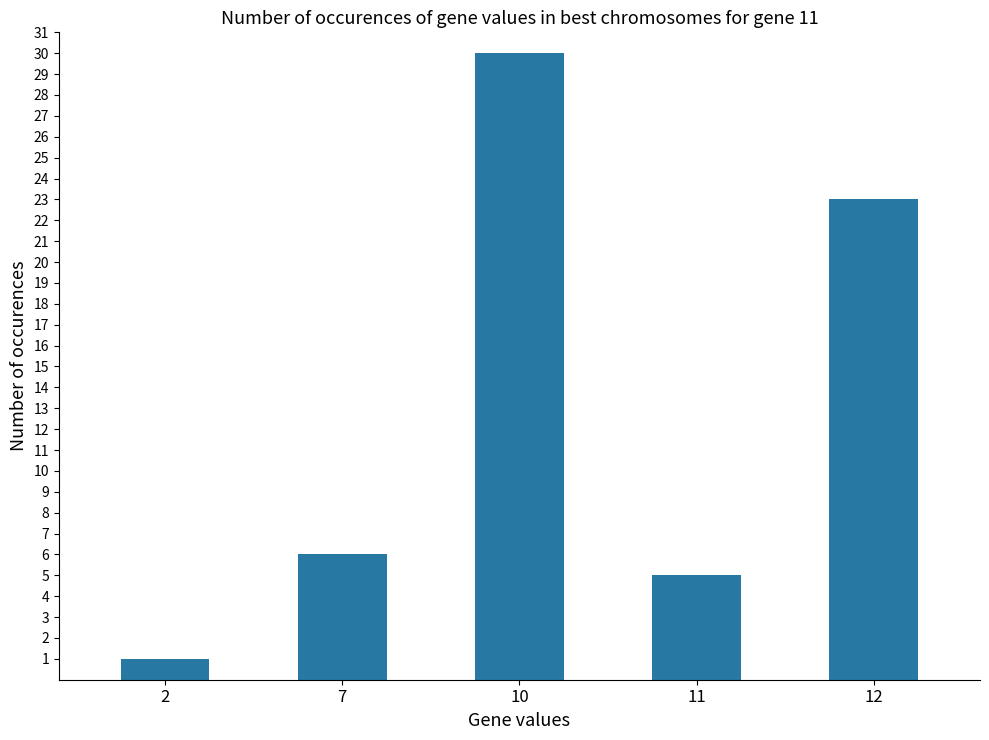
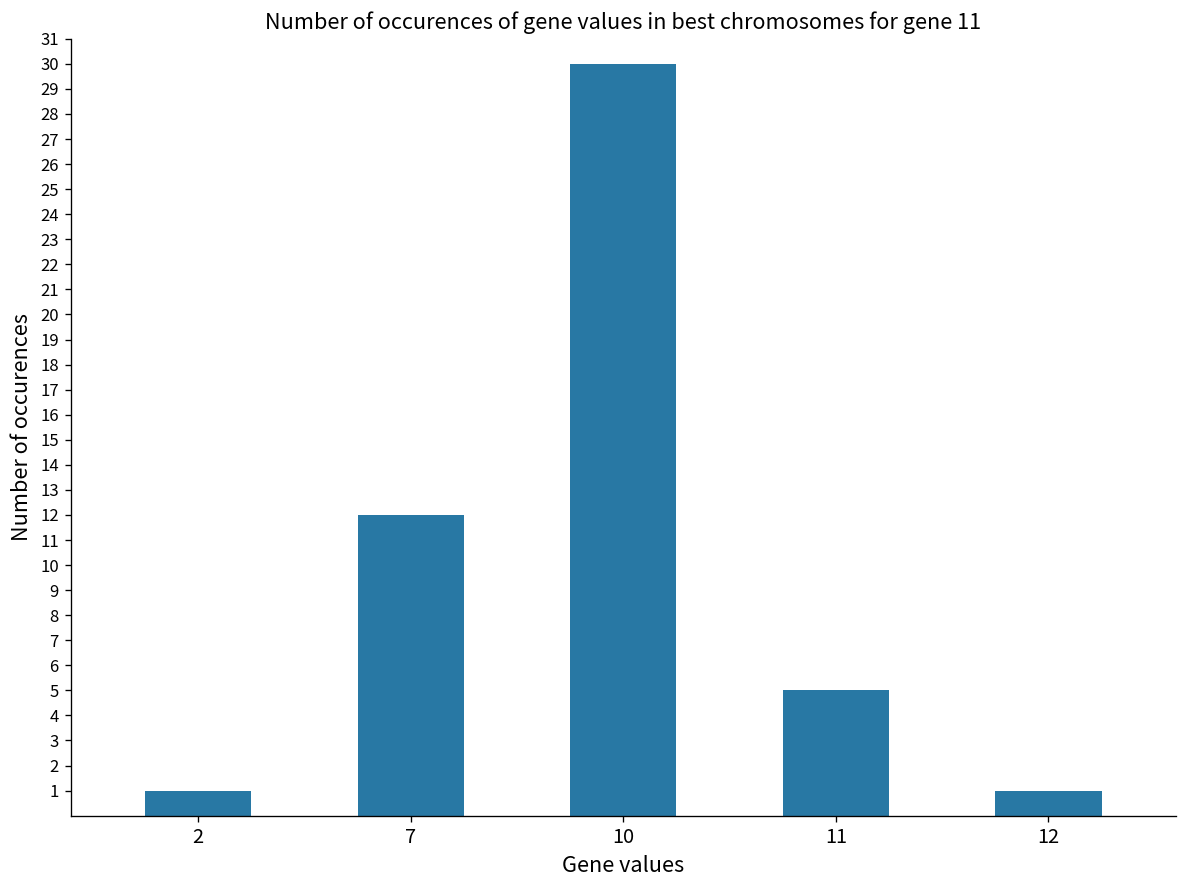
  {
    "2": 1,
-   "7": 6,
+   "7": 12,
    "10": 30,
    "11": 5,
-   "12": 23
+   "12": 1
  }
